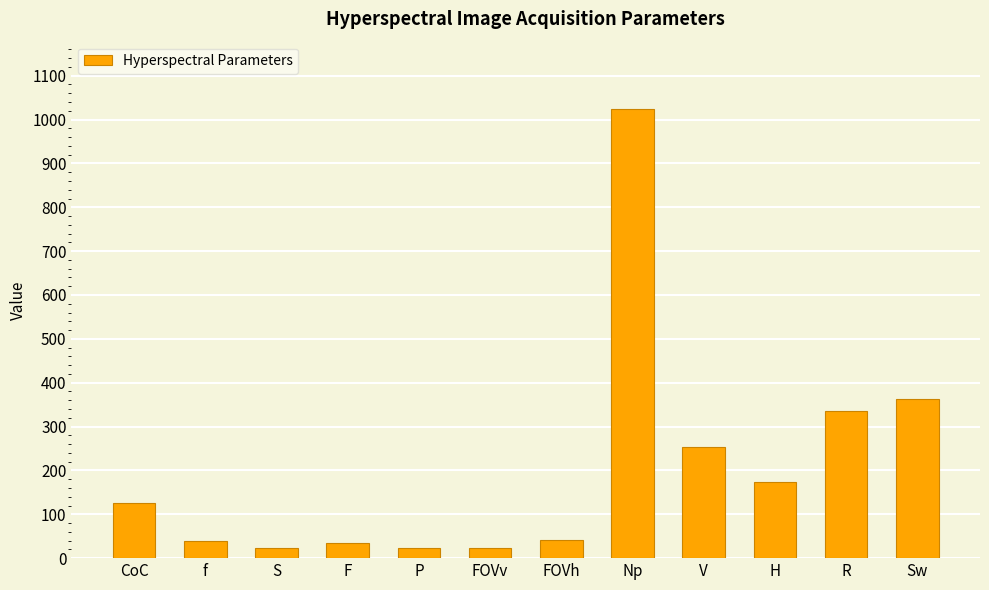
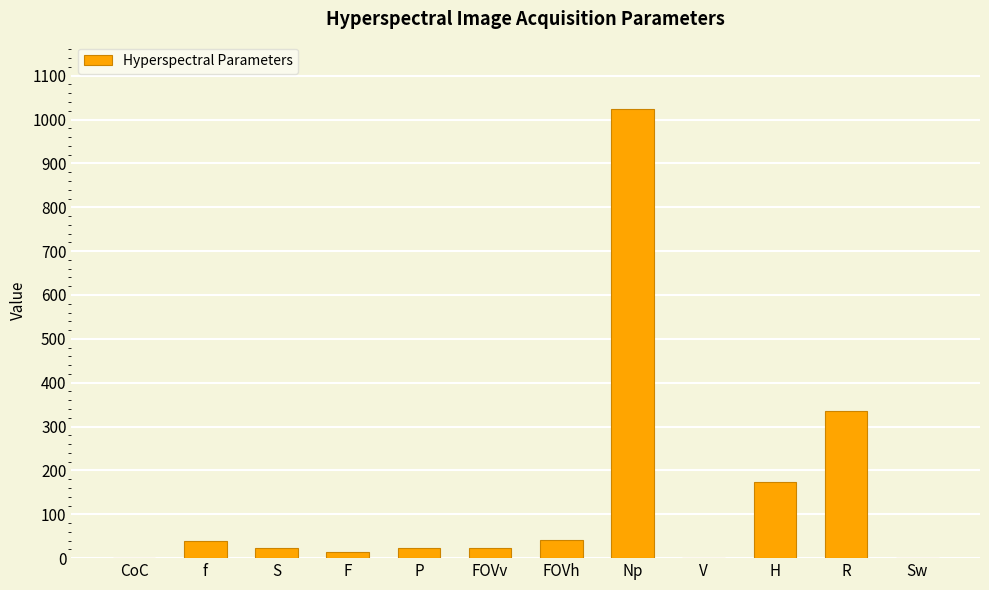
  {
-   "CoC": 130,
+   "CoC": 0,
    "f": 40,
    "S": 20,
-   "F": 40,
+   "F": 10,
    "P": 20,
    "FOVv": 20,
    "FOVh": 40,
    "Np": 1020,
-   "V": 250,
+   "V": 0,
    "H": 170,
    "R": 340,
-   "Sw": 360
+   "Sw": 0
  }
